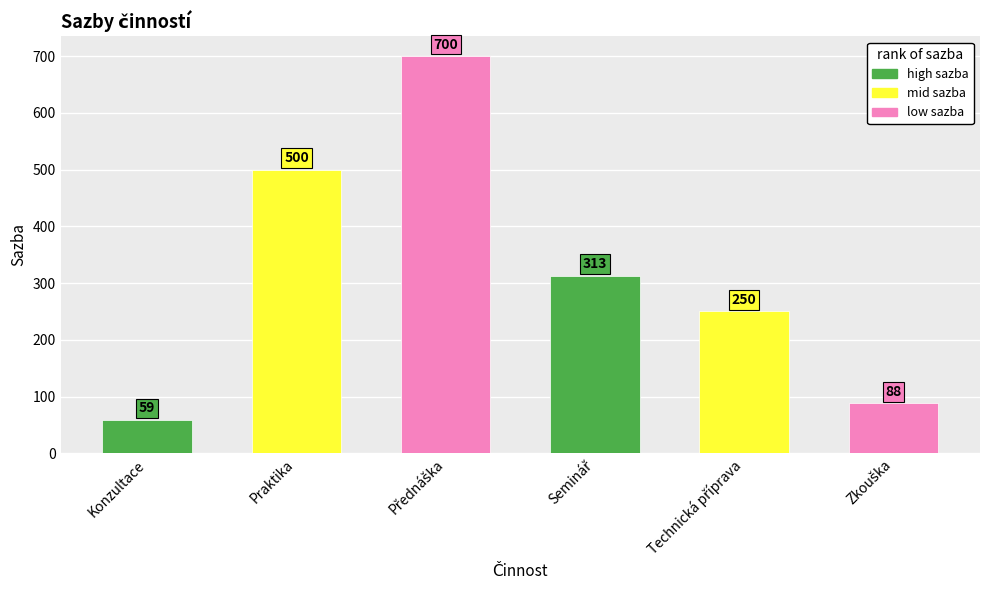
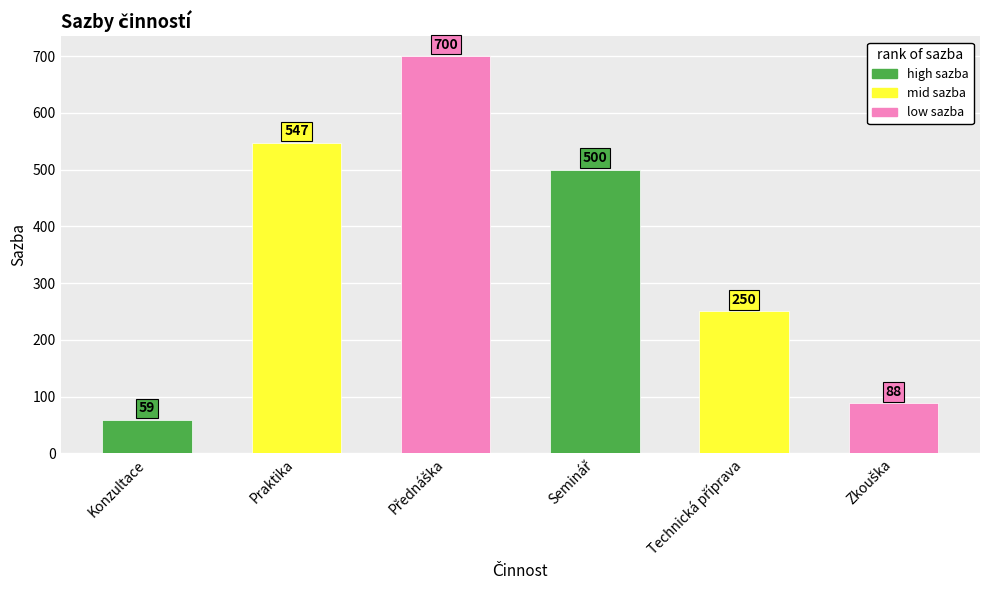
  {
-   "Praktika": 500,
-   "Seminář": 313
+   "Praktika": 547,
+   "Seminář": 500
  }
